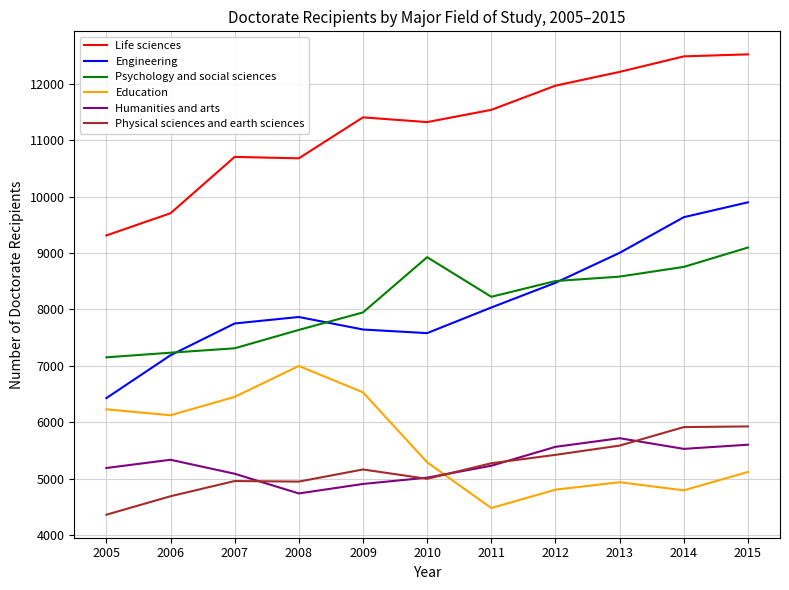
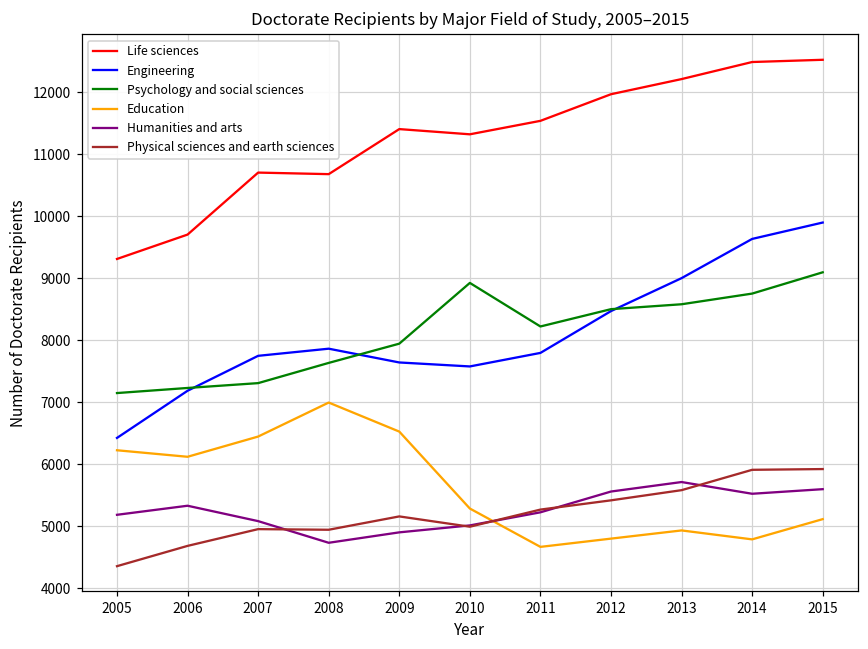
  {
    "Life sciences": {
      "2005": 9300,
      "2006": 9700,
      "2007": 10700,
      "2008": 10700,
      "2009": 11400,
      "2010": 11300,
      "2011": 11500,
      "2012": 12000,
      "2013": 12200,
      "2014": 12500,
      "2015": 12500
    },
    "Engineering": {
      "2005": 6400,
      "2007": 7700,
      "2008": 7900,
      "2009": 7600,
      "2010": 7600,
-     "2011": 8000,
+     "2011": 7800,
      "2013": 9000,
      "2014": 9600,
      "2015": 9900
    },
    "Psychology and social sciences": {
      "2005": 7100,
      "2007": 7300,
      "2008": 7600,
      "2009": 7900,
      "2010": 8900,
      "2011": 8200,
      "2013": 8600,
      "2014": 8800,
      "2015": 9100
    },
    "Education": {
      "2005": 6200,
      "2006": 6100,
      "2007": 6400,
      "2008": 7000,
      "2009": 6500,
      "2010": 5300,
-     "2011": 4500,
+     "2011": 4700,
      "2012": 4800,
      "2013": 4900,
      "2014": 4800,
      "2015": 5100
    },
    "Humanities and arts": {
      "2005": 5200,
      "2006": 5300,
      "2007": 5100,
      "2008": 4700,
      "2009": 4900,
      "2012": 5600,
      "2013": 5700,
      "2014": 5500,
      "2015": 5600
    },
    "Physical sciences and earth sciences": {
      "2005": 4400,
      "2006": 4700,
      "2007": 5000,
      "2008": 4900,
      "2009": 5200,
      "2012": 5400,
      "2013": 5600,
      "2014": 5900,
      "2015": 5900
    }
  }
